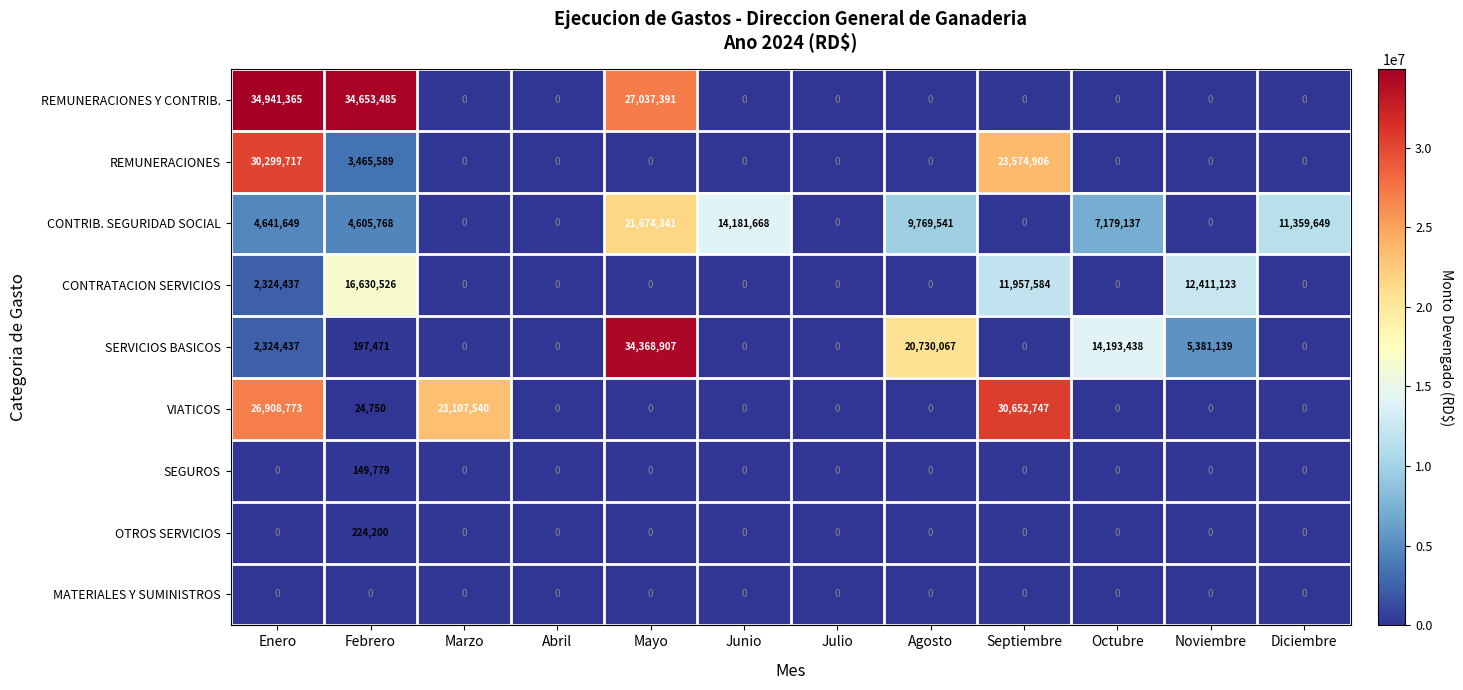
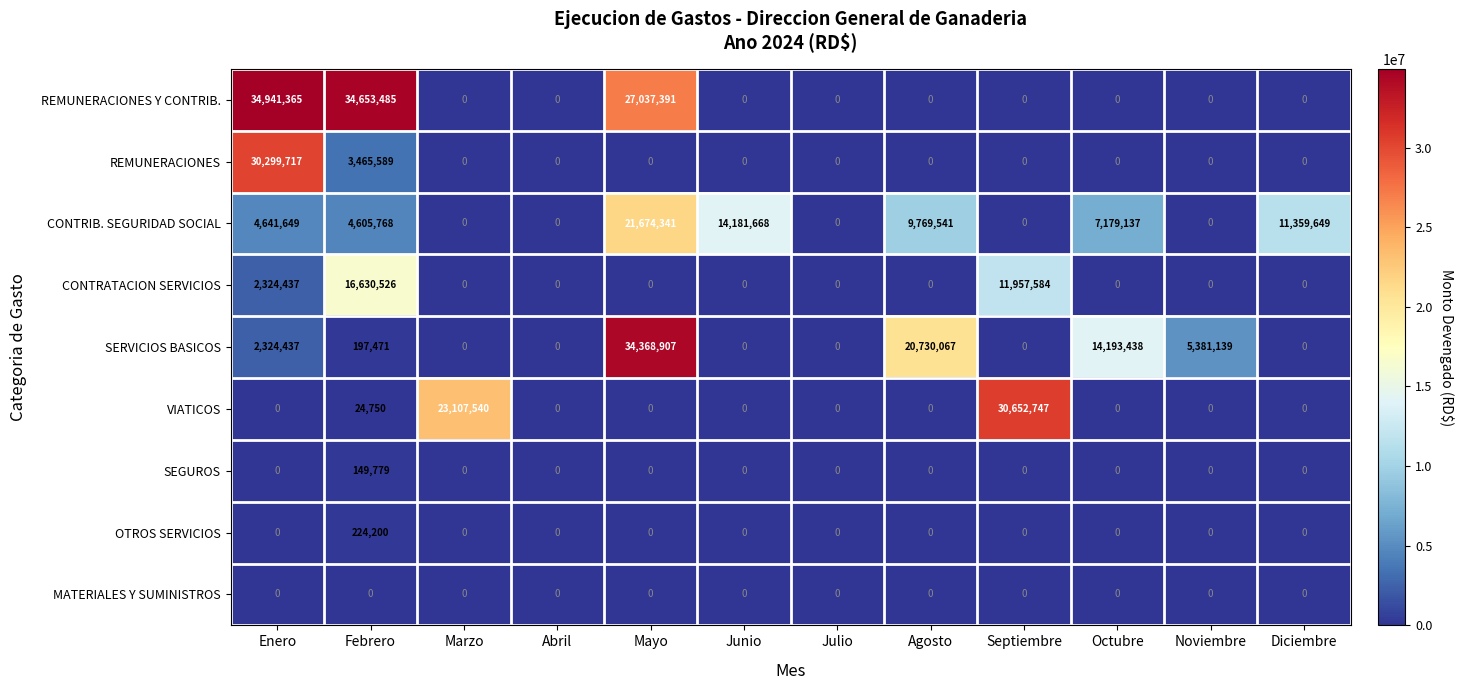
  {
    "REMUNERACIONES Y CONTRIB.": {
      "Enero": "34,941,365",
      "Febrero": "34,653,485",
      "Marzo": "0",
      "Abril": "0",
      "Mayo": "27,037,391",
      "Junio": "0",
      "Julio": "0",
      "Agosto": "0",
      "Septiembre": "0",
      "Octubre": "0",
      "Noviembre": "0",
      "Diciembre": "0"
    },
    "REMUNERACIONES": {
      "Enero": "30,299,717",
      "Febrero": "3,465,589",
      "Marzo": "0",
      "Abril": "0",
      "Mayo": "0",
      "Junio": "0",
      "Julio": "0",
      "Agosto": "0",
-     "Septiembre": "23,574,906",
+     "Septiembre": "0",
      "Octubre": "0",
      "Noviembre": "0",
      "Diciembre": "0"
    },
    "CONTRIB. SEGURIDAD SOCIAL": {
      "Enero": "4,641,649",
      "Febrero": "4,605,768",
      "Marzo": "0",
      "Abril": "0",
      "Mayo": "21,674,341",
      "Junio": "14,181,668",
      "Julio": "0",
      "Agosto": "9,769,541",
      "Septiembre": "0",
      "Octubre": "7,179,137",
      "Noviembre": "0",
      "Diciembre": "11,359,649"
    },
    "CONTRATACION SERVICIOS": {
      "Enero": "2,324,437",
      "Febrero": "16,630,526",
      "Marzo": "0",
      "Abril": "0",
      "Mayo": "0",
      "Junio": "0",
      "Julio": "0",
      "Agosto": "0",
      "Septiembre": "11,957,584",
      "Octubre": "0",
-     "Noviembre": "12,411,123",
+     "Noviembre": "0",
      "Diciembre": "0"
    },
    "SERVICIOS BASICOS": {
      "Enero": "2,324,437",
      "Febrero": "197,471",
      "Marzo": "0",
      "Abril": "0",
      "Mayo": "34,368,907",
      "Junio": "0",
      "Julio": "0",
      "Agosto": "20,730,067",
      "Septiembre": "0",
      "Octubre": "14,193,438",
      "Noviembre": "5,381,139",
      "Diciembre": "0"
    },
    "VIATICOS": {
-     "Enero": "26,908,773",
+     "Enero": "0",
      "Febrero": "24,750",
      "Marzo": "23,107,540",
      "Abril": "0",
      "Mayo": "0",
      "Junio": "0",
      "Julio": "0",
      "Agosto": "0",
      "Septiembre": "30,652,747",
      "Octubre": "0",
      "Noviembre": "0",
      "Diciembre": "0"
    },
    "SEGUROS": {
      "Enero": "0",
      "Febrero": "149,779",
      "Marzo": "0",
      "Abril": "0",
      "Mayo": "0",
      "Junio": "0",
      "Julio": "0",
      "Agosto": "0",
      "Septiembre": "0",
      "Octubre": "0",
      "Noviembre": "0",
      "Diciembre": "0"
    },
    "OTROS SERVICIOS": {
      "Enero": "0",
      "Febrero": "224,200",
      "Marzo": "0",
      "Abril": "0",
      "Mayo": "0",
      "Junio": "0",
      "Julio": "0",
      "Agosto": "0",
      "Septiembre": "0",
      "Octubre": "0",
      "Noviembre": "0",
      "Diciembre": "0"
    },
    "MATERIALES Y SUMINISTROS": {
      "Enero": "0",
      "Febrero": "0",
      "Marzo": "0",
      "Abril": "0",
      "Mayo": "0",
      "Junio": "0",
      "Julio": "0",
      "Agosto": "0",
      "Septiembre": "0",
      "Octubre": "0",
      "Noviembre": "0",
      "Diciembre": "0"
    }
  }
